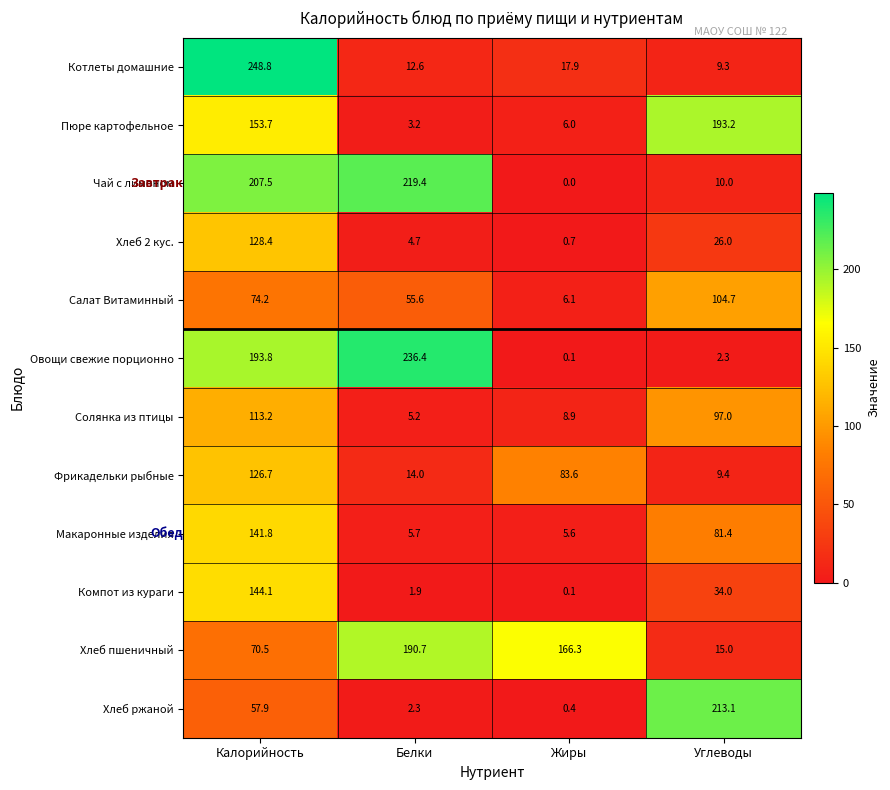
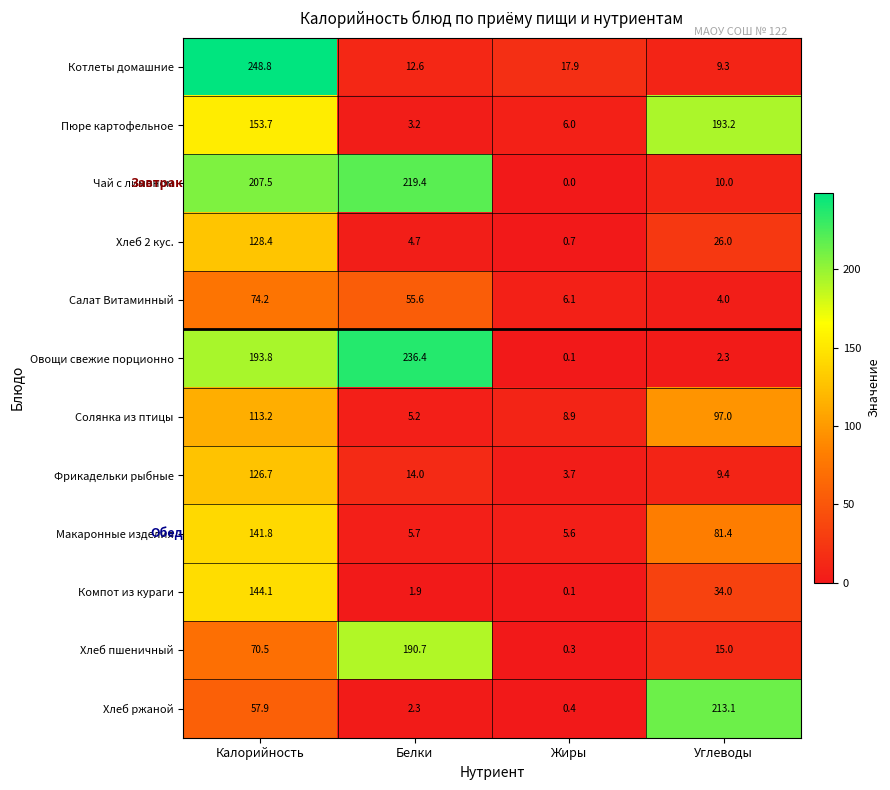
  {
    "Котлеты домашние": {
      "Калорийность": 248.8,
      "Белки": 12.6,
      "Жиры": 17.9,
      "Углеводы": 9.3
    },
    "Пюре картофельное": {
      "Калорийность": 153.7,
      "Белки": 3.2,
      "Жиры": 6.0,
      "Углеводы": 193.2
    },
    "Чай с лимоном": {
      "Калорийность": 207.5,
      "Белки": 219.4,
      "Жиры": 0.0,
      "Углеводы": 10.0
    },
    "Хлеб 2 кус.": {
      "Калорийность": 128.4,
      "Белки": 4.7,
      "Жиры": 0.7,
      "Углеводы": 26.0
    },
    "Салат Витаминный": {
      "Калорийность": 74.2,
      "Белки": 55.6,
      "Жиры": 6.1,
-     "Углеводы": 104.7
+     "Углеводы": 4.0
    },
    "Овощи свежие порционно": {
      "Калорийность": 193.8,
      "Белки": 236.4,
      "Жиры": 0.1,
      "Углеводы": 2.3
    },
    "Солянка из птицы": {
      "Калорийность": 113.2,
      "Белки": 5.2,
      "Жиры": 8.9,
      "Углеводы": 97.0
    },
    "Фрикадельки рыбные": {
      "Калорийность": 126.7,
      "Белки": 14.0,
-     "Жиры": 83.6,
+     "Жиры": 3.7,
      "Углеводы": 9.4
    },
    "Макаронные изделия": {
      "Калорийность": 141.8,
      "Белки": 5.7,
      "Жиры": 5.6,
      "Углеводы": 81.4
    },
    "Компот из кураги": {
      "Калорийность": 144.1,
      "Белки": 1.9,
      "Жиры": 0.1,
      "Углеводы": 34.0
    },
    "Хлеб пшеничный": {
      "Калорийность": 70.5,
      "Белки": 190.7,
-     "Жиры": 166.3,
+     "Жиры": 0.3,
      "Углеводы": 15.0
    },
    "Хлеб ржаной": {
      "Калорийность": 57.9,
      "Белки": 2.3,
      "Жиры": 0.4,
      "Углеводы": 213.1
    }
  }
